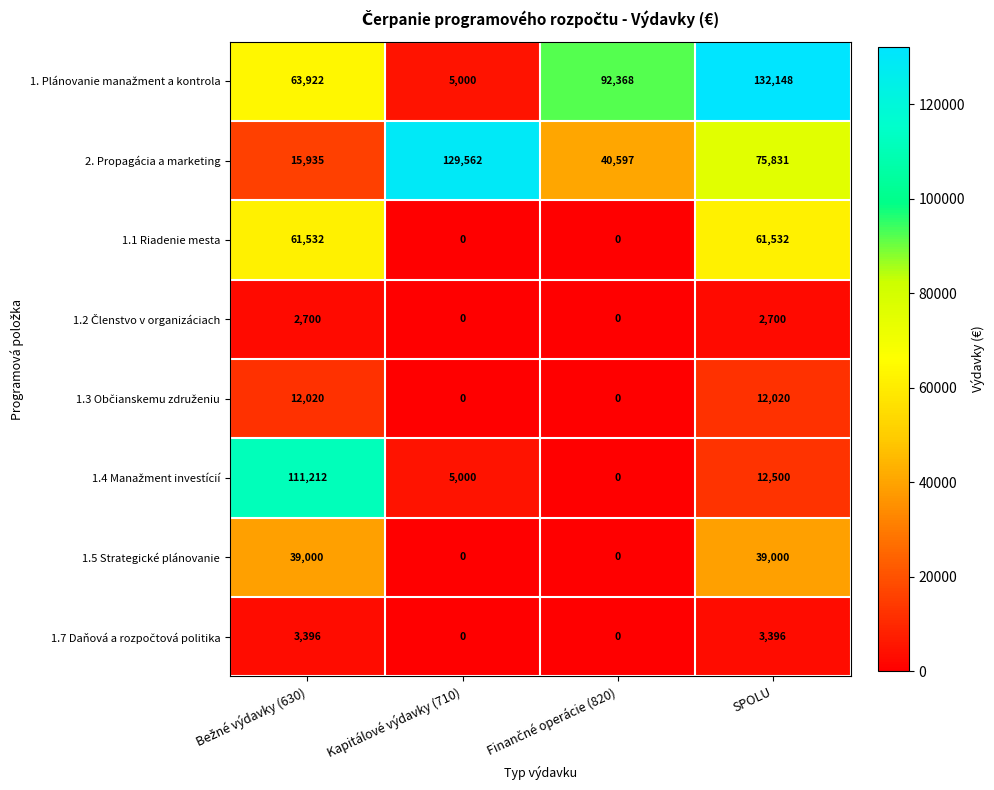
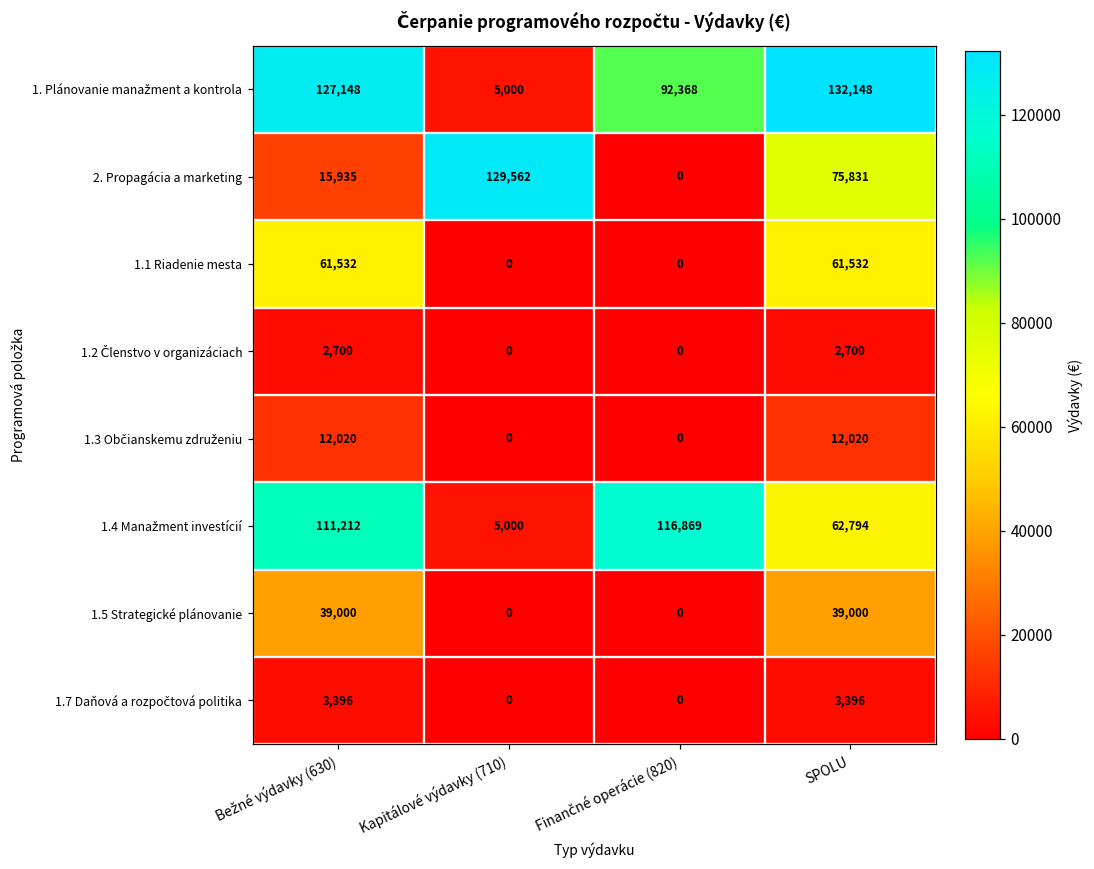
  {
    "1. Plánovanie manažment a kontrola": {
-     "Bežné výdavky (630)": "63,922",
+     "Bežné výdavky (630)": "127,148",
      "Kapitálové výdavky (710)": "5,000",
      "Finančné operácie (820)": "92,368",
      "SPOLU": "132,148"
    },
    "2. Propagácia a marketing": {
      "Bežné výdavky (630)": "15,935",
      "Kapitálové výdavky (710)": "129,562",
-     "Finančné operácie (820)": "40,597",
+     "Finančné operácie (820)": "0",
      "SPOLU": "75,831"
    },
    "1.1 Riadenie mesta": {
      "Bežné výdavky (630)": "61,532",
      "Kapitálové výdavky (710)": "0",
      "Finančné operácie (820)": "0",
      "SPOLU": "61,532"
    },
    "1.2 Členstvo v organizáciach": {
      "Bežné výdavky (630)": "2,700",
      "Kapitálové výdavky (710)": "0",
      "Finančné operácie (820)": "0",
      "SPOLU": "2,700"
    },
    "1.3 Občianskemu združeniu": {
      "Bežné výdavky (630)": "12,020",
      "Kapitálové výdavky (710)": "0",
      "Finančné operácie (820)": "0",
      "SPOLU": "12,020"
    },
    "1.4 Manažment investícií": {
      "Bežné výdavky (630)": "111,212",
      "Kapitálové výdavky (710)": "5,000",
-     "Finančné operácie (820)": "0",
-     "SPOLU": "12,500"
+     "Finančné operácie (820)": "116,869",
+     "SPOLU": "62,794"
    },
    "1.5 Strategické plánovanie": {
      "Bežné výdavky (630)": "39,000",
      "Kapitálové výdavky (710)": "0",
      "Finančné operácie (820)": "0",
      "SPOLU": "39,000"
    },
    "1.7 Daňová a rozpočtová politika": {
      "Bežné výdavky (630)": "3,396",
      "Kapitálové výdavky (710)": "0",
      "Finančné operácie (820)": "0",
      "SPOLU": "3,396"
    }
  }
